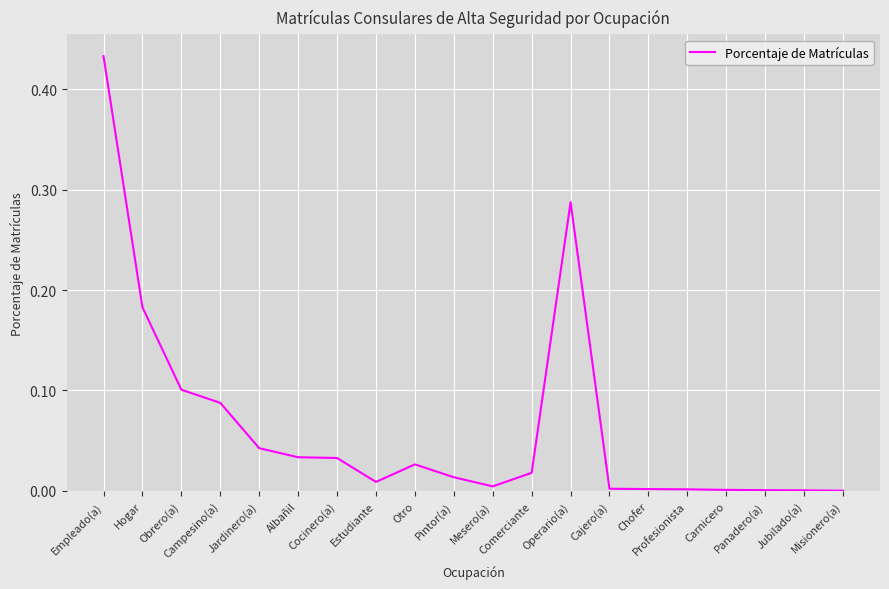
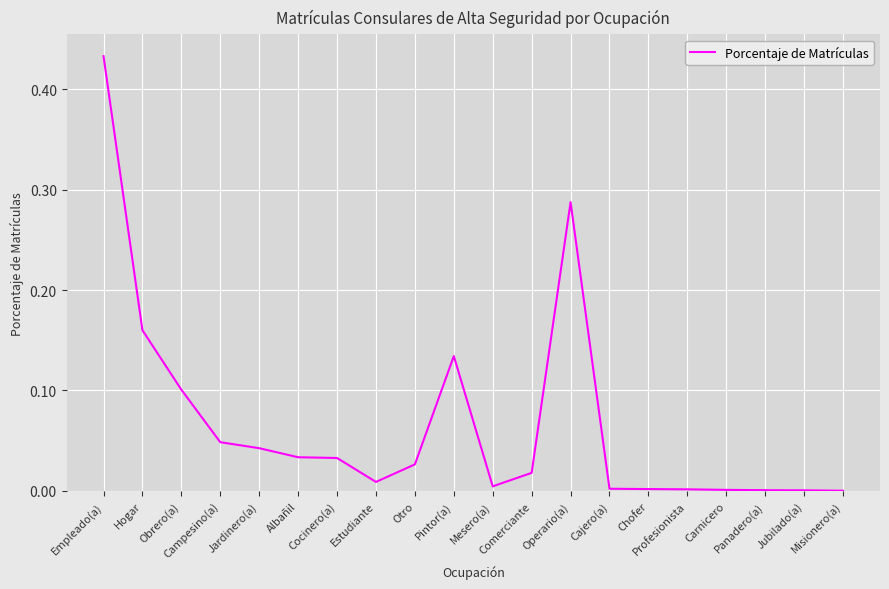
  {
    "Empleado(a)": 0.433,
-   "Hogar": 0.183,
+   "Hogar": 0.160,
    "Obrero(a)": 0.101,
-   "Campesino(a)": 0.088,
+   "Campesino(a)": 0.049,
    "Jardinero(a)": 0.043,
    "Albañil": 0.034,
    "Cocinero(a)": 0.033,
    "Estudiante": 0.009,
    "Otro": 0.026,
-   "Pintor(a)": 0.014,
+   "Pintor(a)": 0.134,
    "Mesero(a)": 0.005,
    "Comerciante": 0.018,
    "Operario(a)": 0.287,
    "Cajero(a)": 0.002,
    "Chofer": 0.002,
    "Profesionista": 0.002,
    "Carnicero": 0.001,
    "Panadero(a)": 0.001,
    "Jubilado(a)": 0.001,
    "Misionero(a)": 0.000
  }
